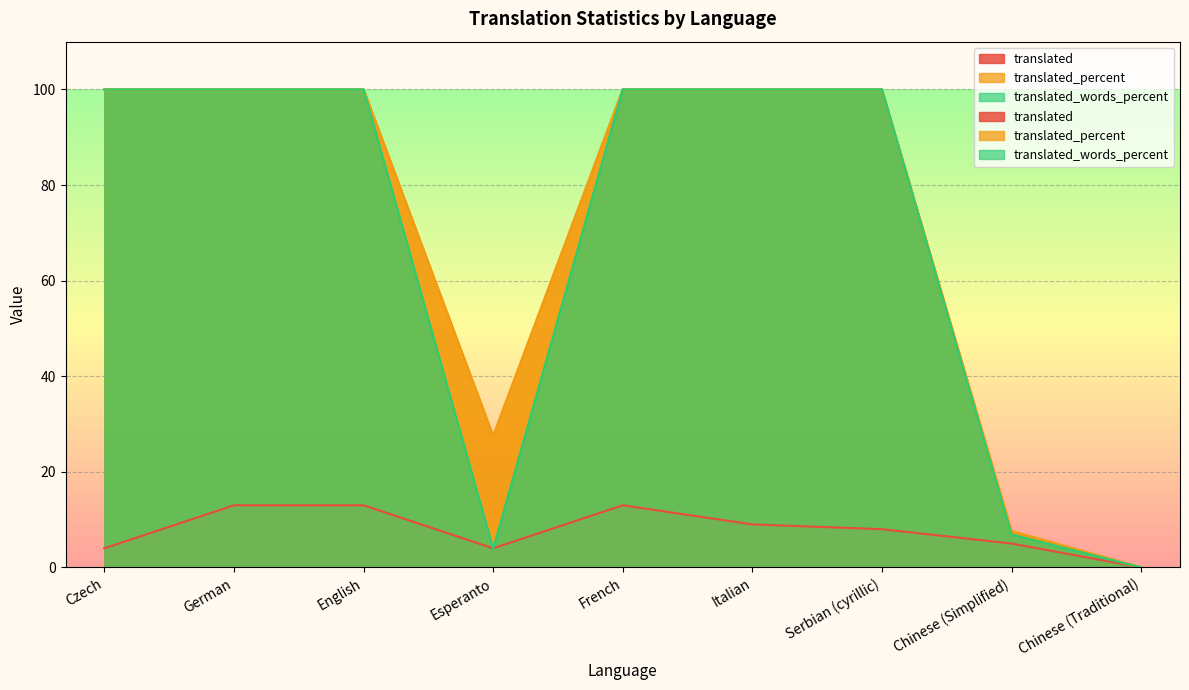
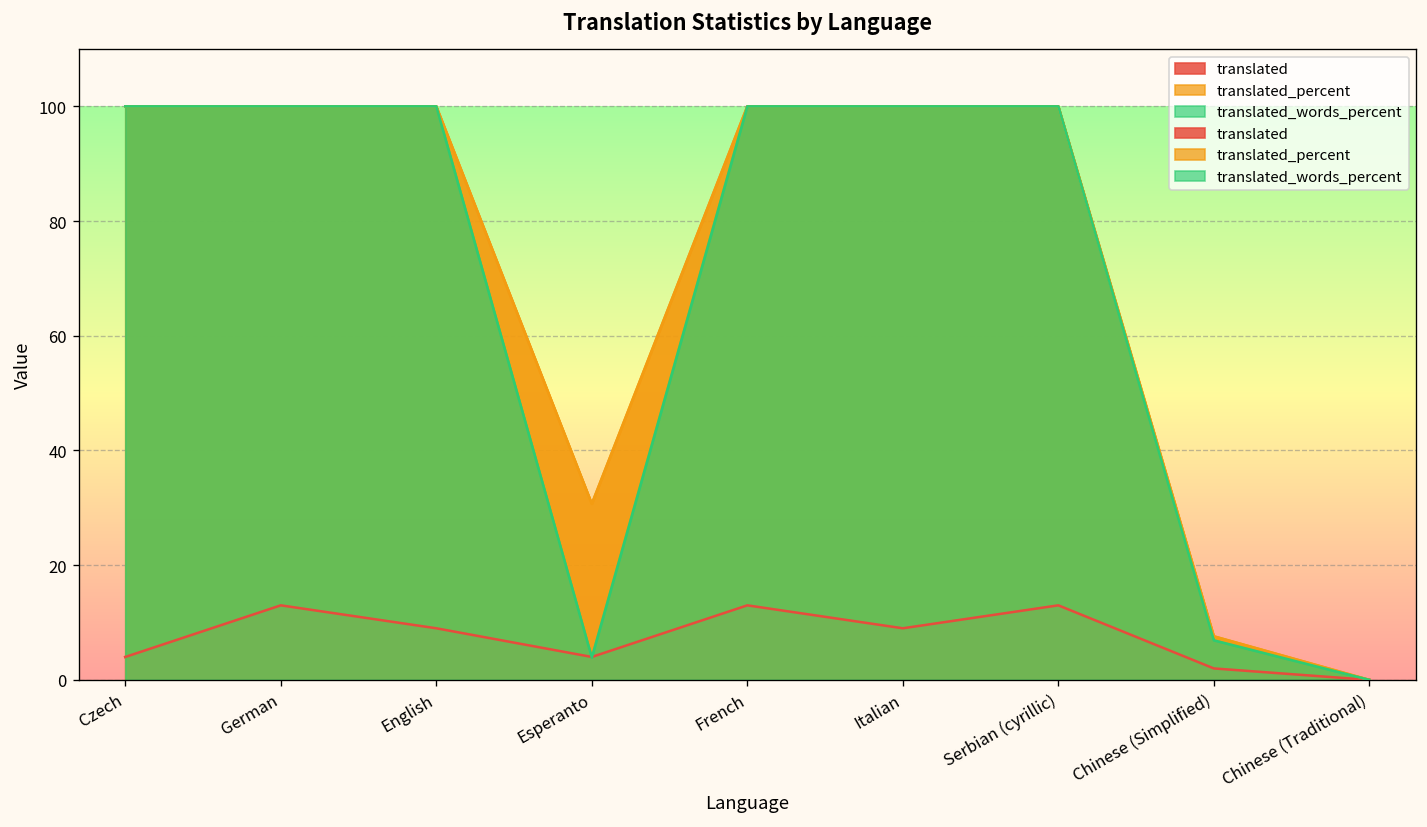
  {
    "translated": {
      "Czech": 4,
      "German": 13,
-     "English": 13,
+     "English": 9,
      "French": 13,
      "Italian": 9,
-     "Serbian (cyrillic)": 8,
-     "Chinese (Simplified)": 5
+     "Serbian (cyrillic)": 13,
+     "Chinese (Simplified)": 2
    },
    "translated_percent": {
-     "Esperanto": 28,
+     "Esperanto": 31,
      "Chinese (Simplified)": 8
    },
    "translated_words_percent": {
      "Chinese (Simplified)": 7
    }
  }
